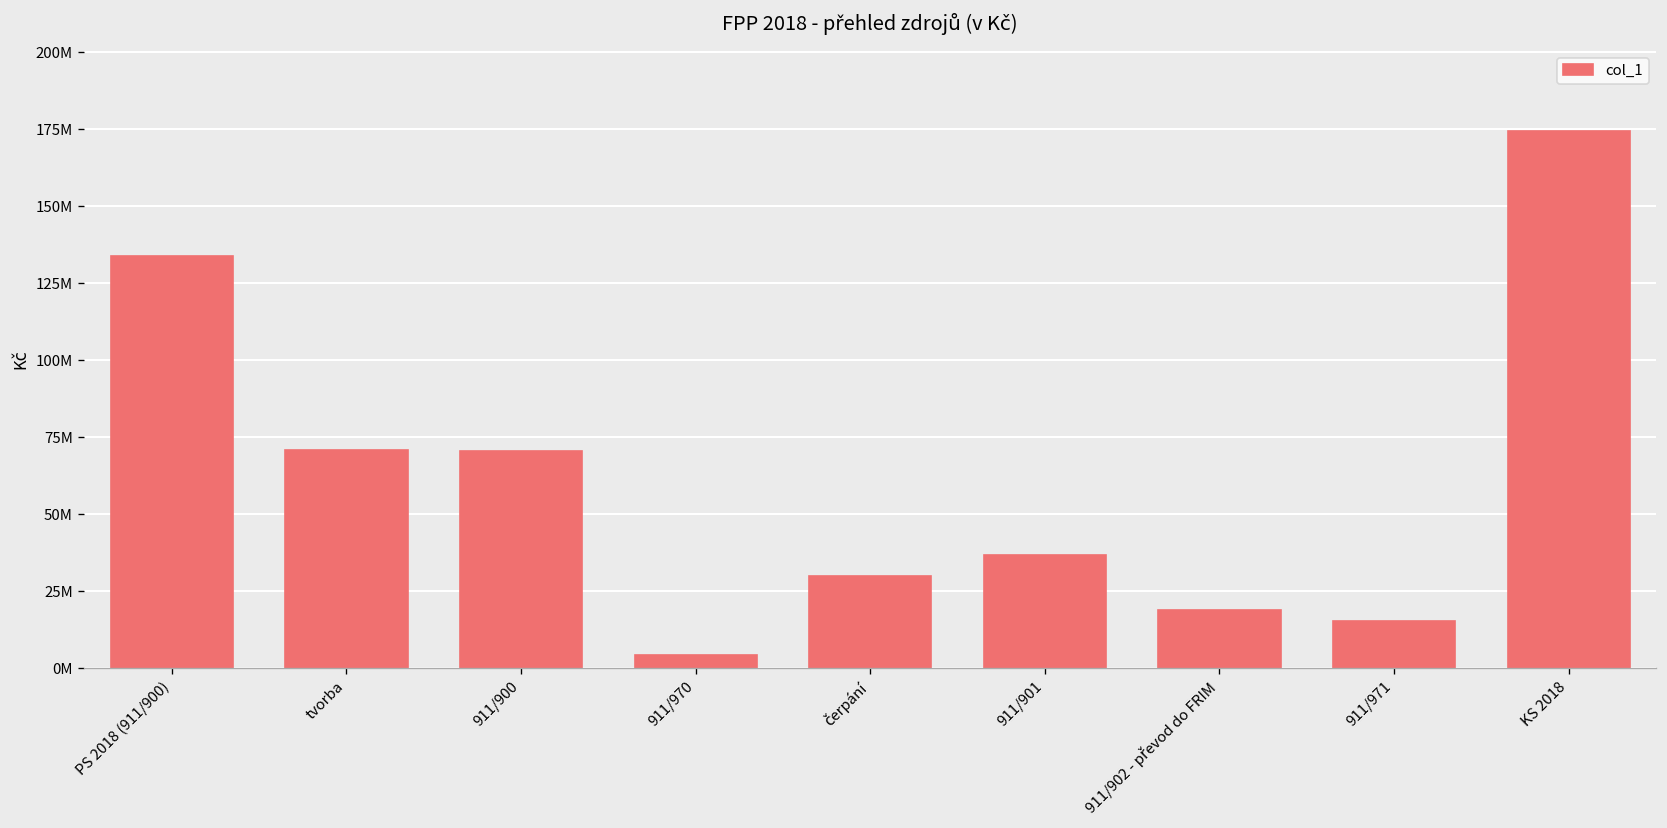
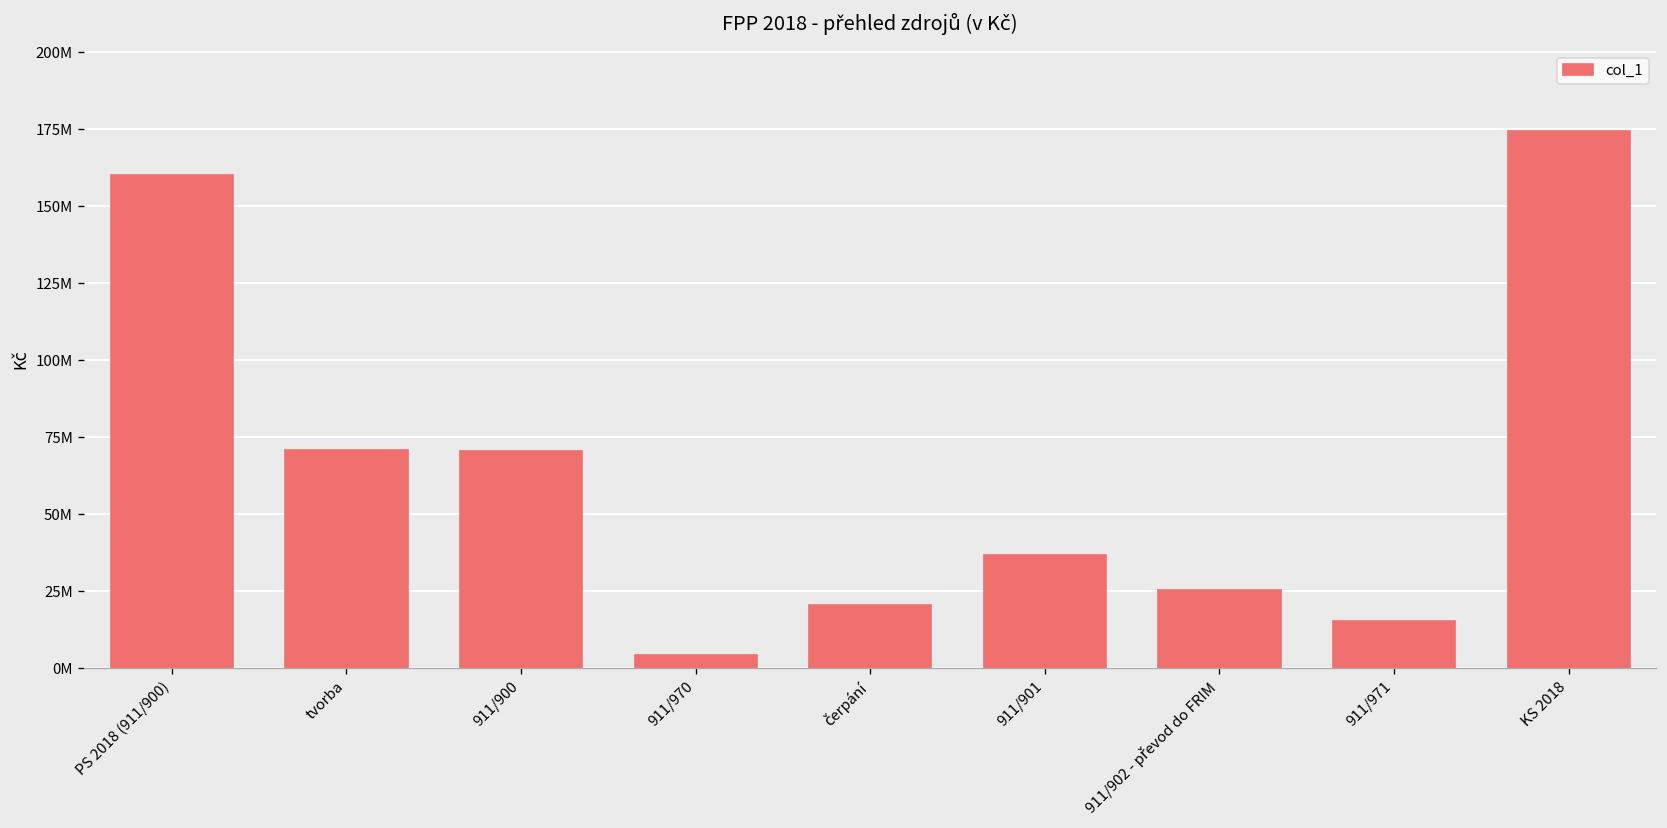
  {
-   "PS 2018 (911/900)": 134000000,
+   "PS 2018 (911/900)": 160000000,
    "tvorba": 71000000,
    "911/900": 70000000,
    "911/970": 4000000,
-   "čerpání": 30000000,
+   "čerpání": 20000000,
    "911/901": 37000000,
-   "911/902 - převod do FRIM": 19000000,
+   "911/902 - převod do FRIM": 25000000,
    "911/971": 15000000,
    "KS 2018": 175000000
  }
